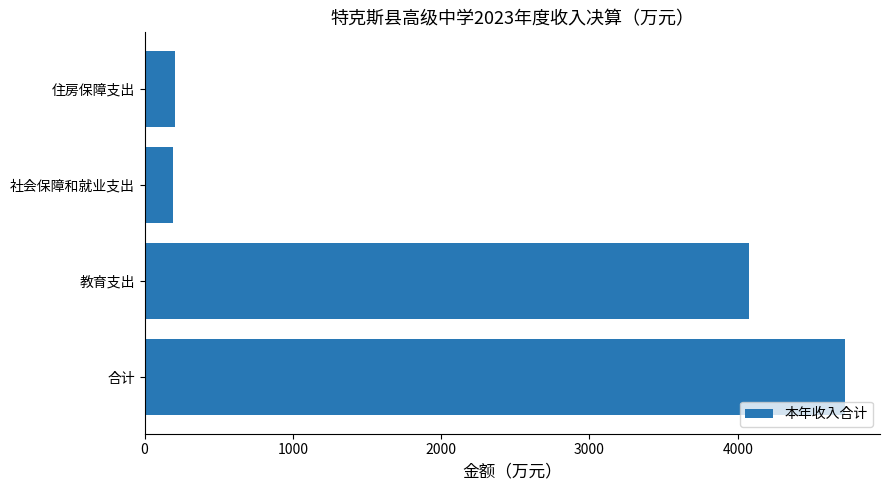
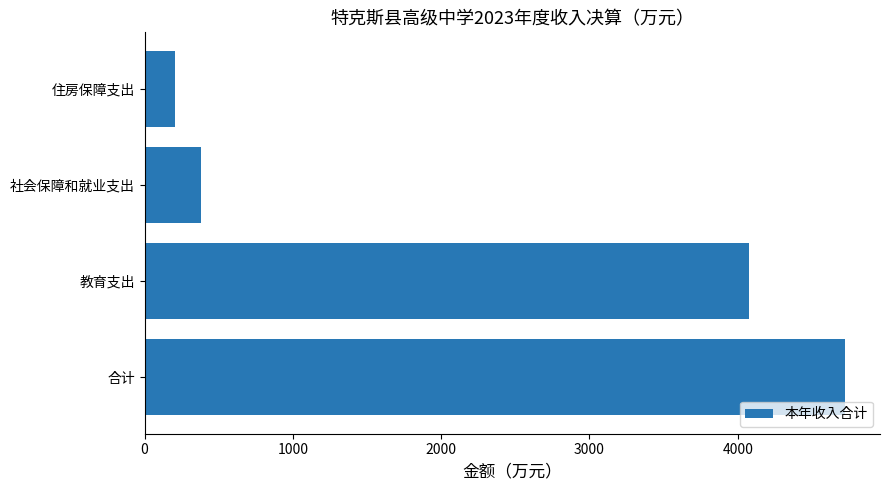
  {
    "住房保障支出": 200,
-   "社会保障和就业支出": 190,
+   "社会保障和就业支出": 380,
    "教育支出": 4080,
    "合计": 4720
  }
